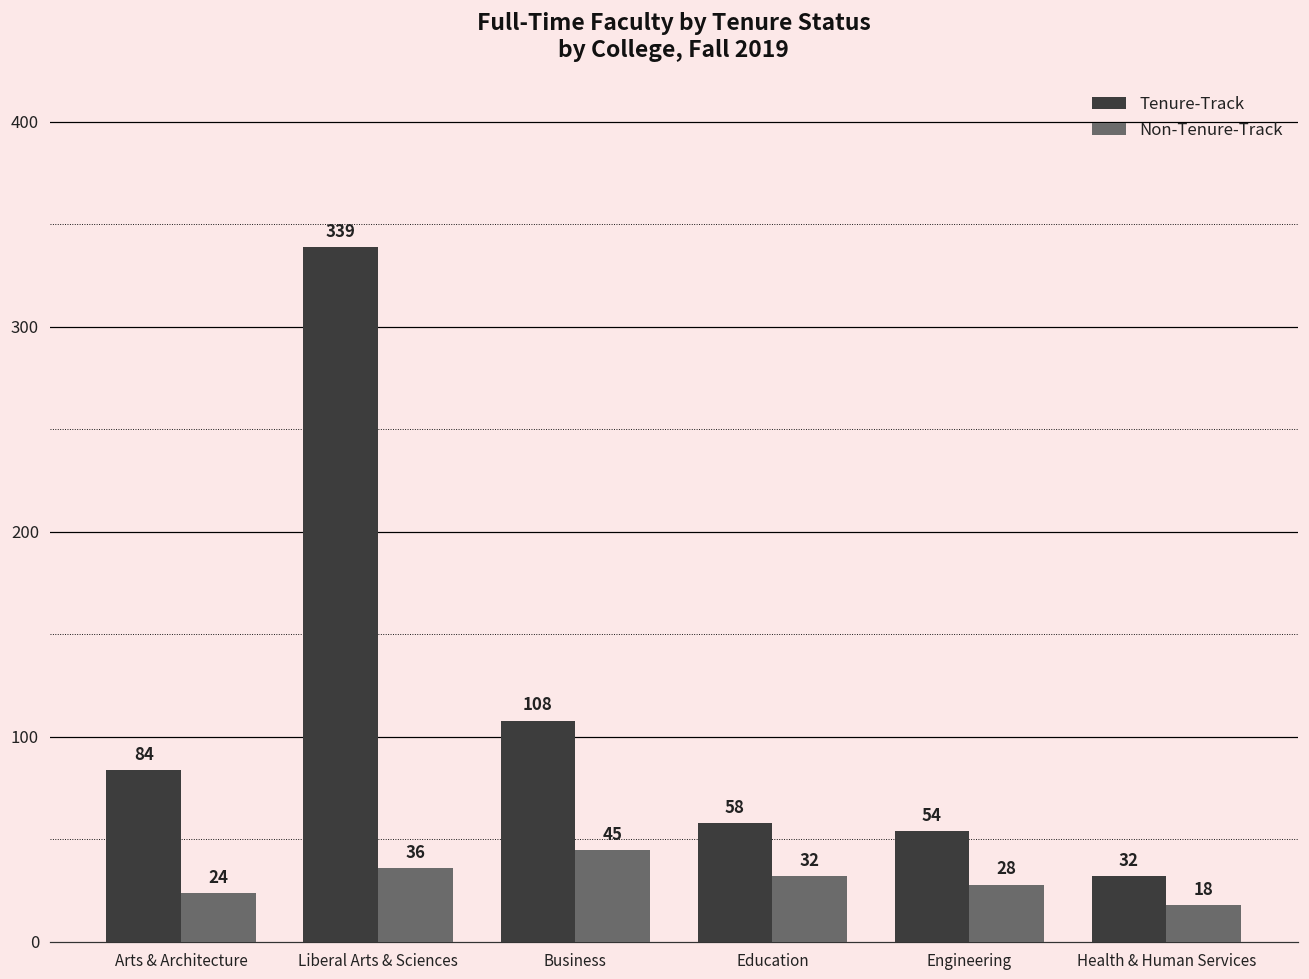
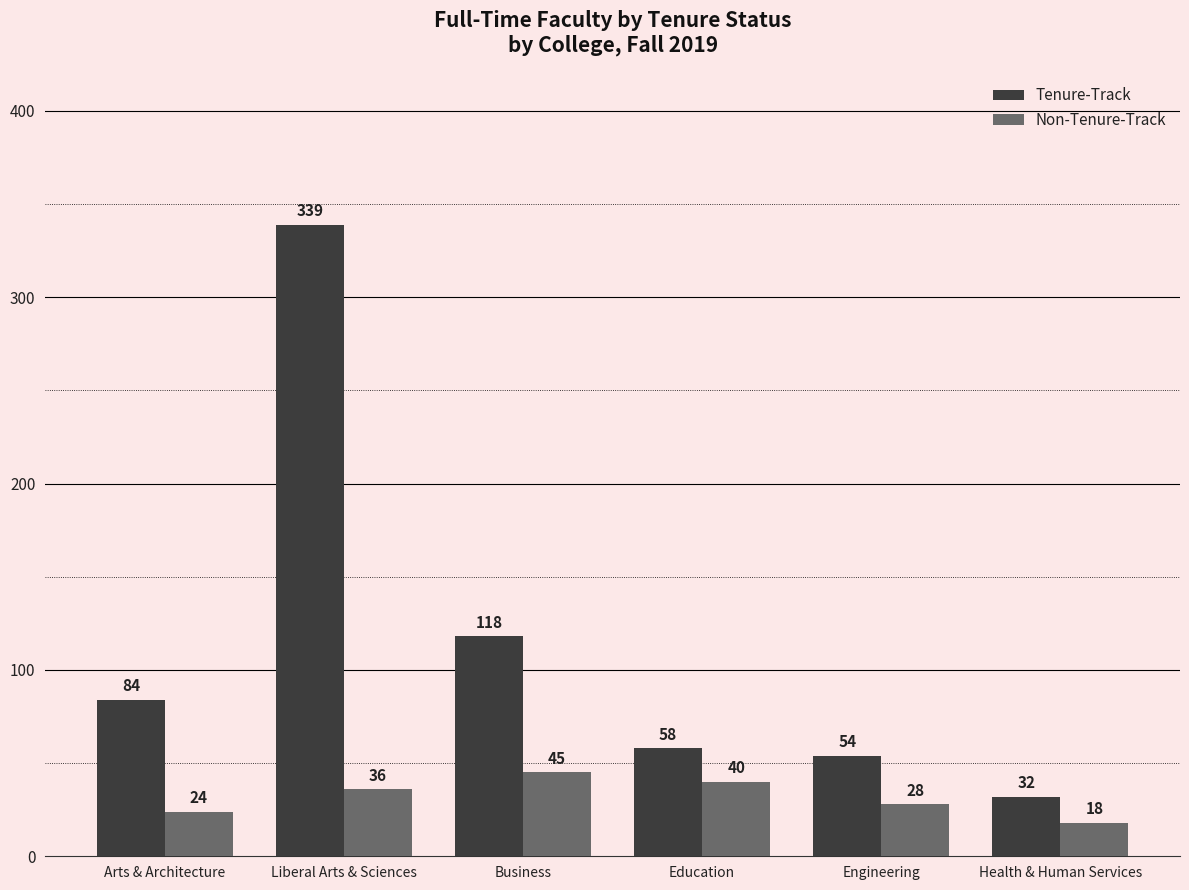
  {
    "Tenure-Track": {
      "Arts & Architecture": 84,
      "Liberal Arts & Sciences": 339,
-     "Business": 108,
+     "Business": 118,
      "Education": 58,
      "Engineering": 54,
      "Health & Human Services": 32
    },
    "Non-Tenure-Track": {
      "Arts & Architecture": 24,
      "Liberal Arts & Sciences": 36,
      "Business": 45,
-     "Education": 32,
+     "Education": 40,
      "Engineering": 28,
      "Health & Human Services": 18
    }
  }
